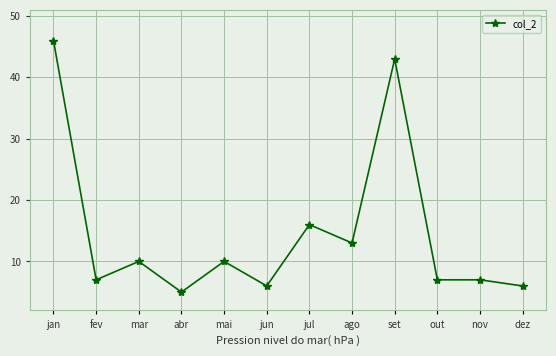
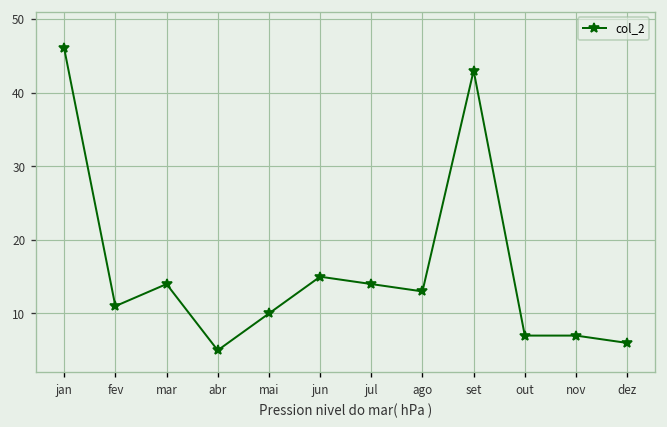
  {
    "jan": 46,
-   "fev": 7,
-   "mar": 10,
+   "fev": 11,
+   "mar": 14,
    "abr": 5,
    "mai": 10,
-   "jun": 6,
-   "jul": 16,
+   "jun": 15,
+   "jul": 14,
    "ago": 13,
    "set": 43,
    "out": 7,
    "nov": 7,
    "dez": 6
  }
